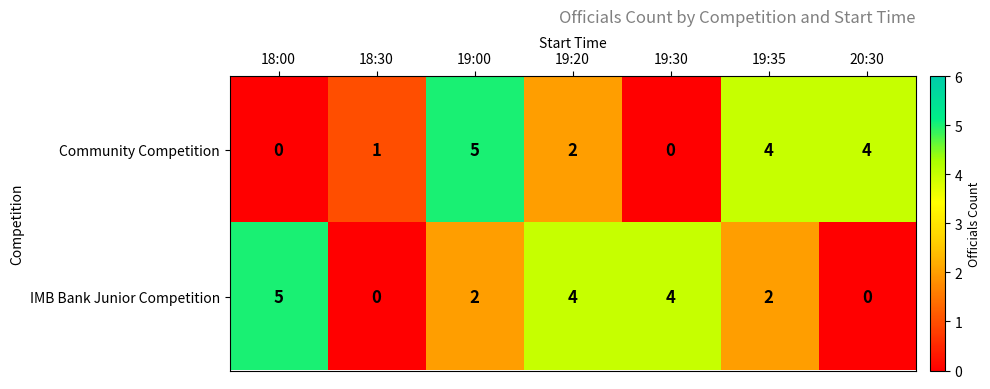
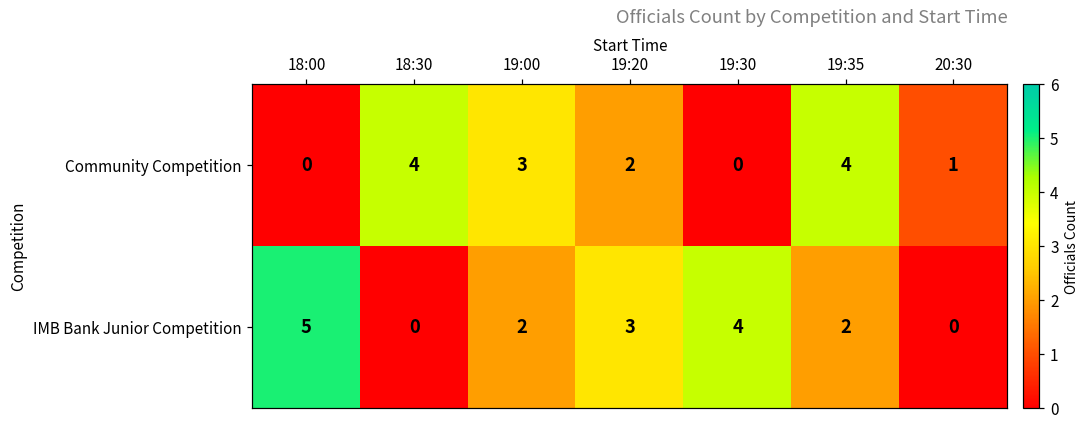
  {
    "Community Competition": {
      "18:00": 0,
-     "18:30": 1,
-     "19:00": 5,
+     "18:30": 4,
+     "19:00": 3,
      "19:20": 2,
      "19:30": 0,
      "19:35": 4,
-     "20:30": 4
+     "20:30": 1
    },
    "IMB Bank Junior Competition": {
      "18:00": 5,
      "18:30": 0,
      "19:00": 2,
-     "19:20": 4,
+     "19:20": 3,
      "19:30": 4,
      "19:35": 2,
      "20:30": 0
    }
  }
